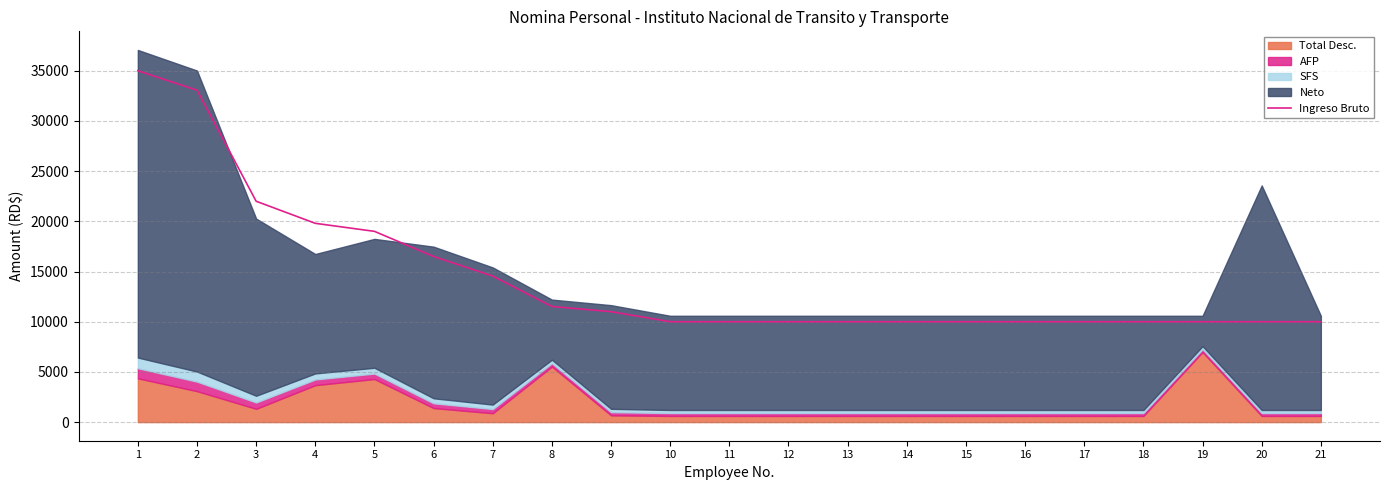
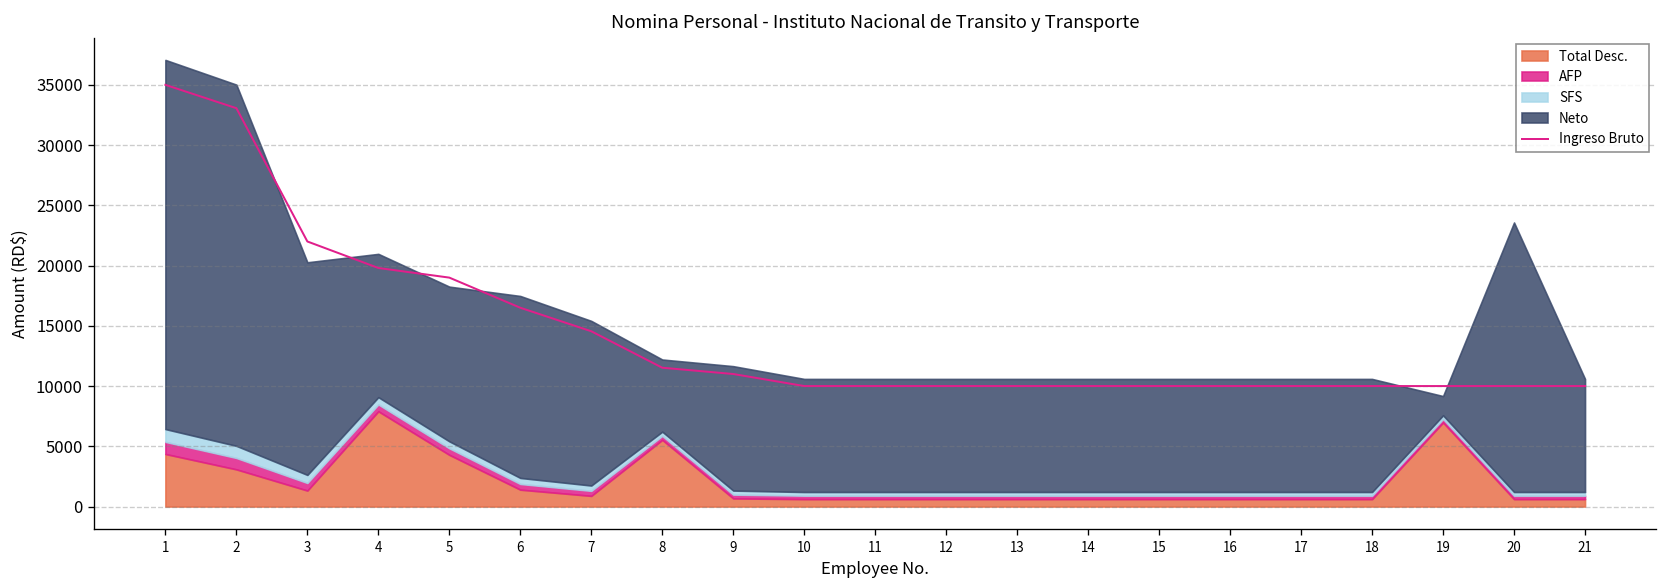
  {
    "Total Desc.": {
      "1": 4400,
      "2": 3100,
      "3": 1300,
-     "4": 3700,
+     "4": 7900,
      "5": 4300,
      "6": 1400,
      "7": 900,
      "8": 5500,
      "9": 700,
      "10": 600,
      "11": 600,
      "12": 600,
      "13": 600,
      "14": 600,
      "15": 600,
      "16": 600,
      "17": 600,
      "18": 600,
      "19": 7000,
      "20": 600,
      "21": 600
    },
    "SFS": {
      "1": 1100,
      "2": 1000,
      "3": 700,
      "4": 600,
      "5": 600,
      "6": 500,
      "7": 400,
      "8": 400,
      "9": 300,
      "10": 300,
      "11": 300,
      "12": 300,
      "13": 300,
      "14": 300,
      "15": 300,
      "16": 300,
      "17": 300,
      "18": 300,
      "19": 300,
      "20": 300,
      "21": 300
    },
    "Neto": {
      "1": 30600,
      "2": 30000,
      "3": 17600,
      "4": 11900,
      "5": 12800,
      "6": 15100,
      "7": 13700,
      "8": 6000,
      "9": 10300,
      "10": 9400,
      "11": 9400,
      "12": 9400,
      "13": 9400,
      "14": 9400,
      "15": 9400,
      "16": 9400,
      "17": 9400,
      "18": 9400,
-     "19": 3000,
+     "19": 1600,
      "20": 22400,
      "21": 9400
    }
  }
